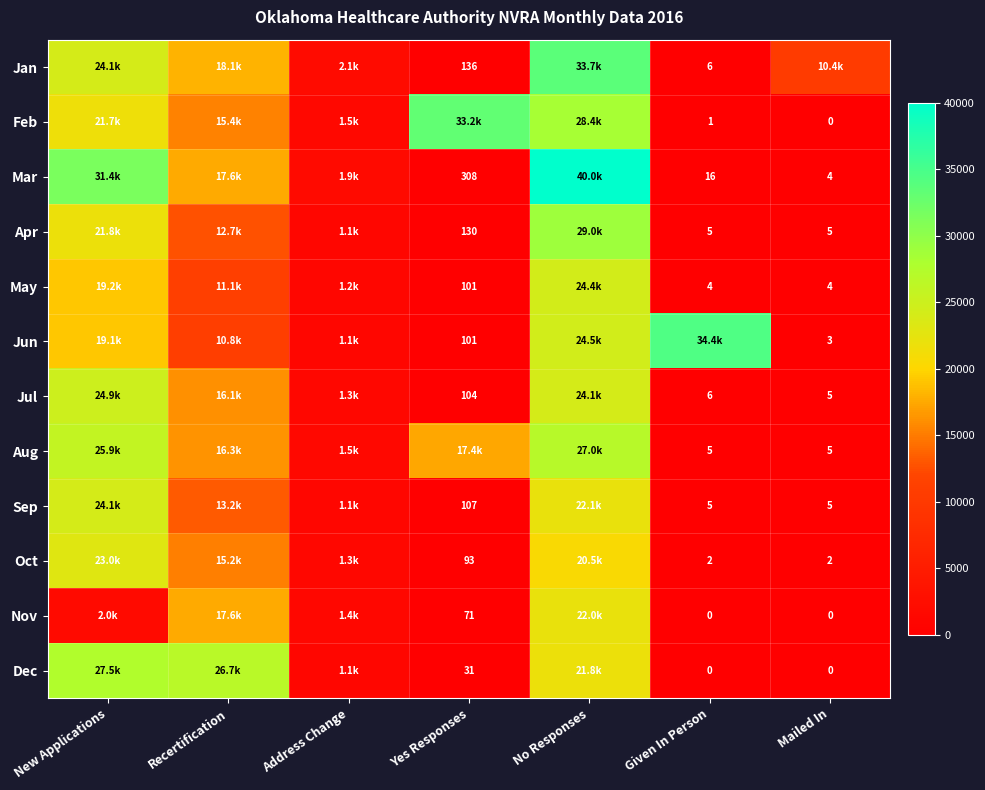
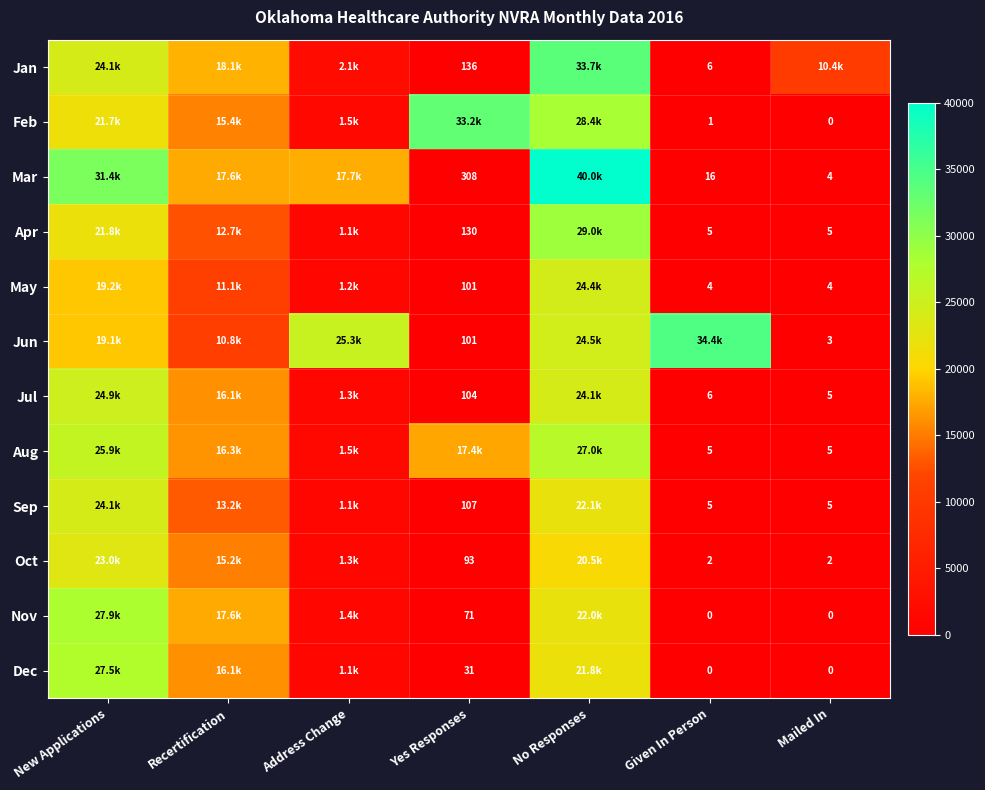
  {
    "Jan": {
      "New Applications": "24.1k",
      "Recertification": "18.1k",
      "Address Change": "2.1k",
      "Yes Responses": "136",
      "No Responses": "33.7k",
      "Given In Person": "6",
      "Mailed In": "10.4k"
    },
    "Feb": {
      "New Applications": "21.7k",
      "Recertification": "15.4k",
      "Address Change": "1.5k",
      "Yes Responses": "33.2k",
      "No Responses": "28.4k",
      "Given In Person": "1",
      "Mailed In": "0"
    },
    "Mar": {
      "New Applications": "31.4k",
      "Recertification": "17.6k",
-     "Address Change": "1.9k",
+     "Address Change": "17.7k",
      "Yes Responses": "308",
      "No Responses": "40.0k",
      "Given In Person": "16",
      "Mailed In": "4"
    },
    "Apr": {
      "New Applications": "21.8k",
      "Recertification": "12.7k",
      "Address Change": "1.1k",
      "Yes Responses": "130",
      "No Responses": "29.0k",
      "Given In Person": "5",
      "Mailed In": "5"
    },
    "May": {
      "New Applications": "19.2k",
      "Recertification": "11.1k",
      "Address Change": "1.2k",
      "Yes Responses": "101",
      "No Responses": "24.4k",
      "Given In Person": "4",
      "Mailed In": "4"
    },
    "Jun": {
      "New Applications": "19.1k",
      "Recertification": "10.8k",
-     "Address Change": "1.1k",
+     "Address Change": "25.3k",
      "Yes Responses": "101",
      "No Responses": "24.5k",
      "Given In Person": "34.4k",
      "Mailed In": "3"
    },
    "Jul": {
      "New Applications": "24.9k",
      "Recertification": "16.1k",
      "Address Change": "1.3k",
      "Yes Responses": "104",
      "No Responses": "24.1k",
      "Given In Person": "6",
      "Mailed In": "5"
    },
    "Aug": {
      "New Applications": "25.9k",
      "Recertification": "16.3k",
      "Address Change": "1.5k",
      "Yes Responses": "17.4k",
      "No Responses": "27.0k",
      "Given In Person": "5",
      "Mailed In": "5"
    },
    "Sep": {
      "New Applications": "24.1k",
      "Recertification": "13.2k",
      "Address Change": "1.1k",
      "Yes Responses": "107",
      "No Responses": "22.1k",
      "Given In Person": "5",
      "Mailed In": "5"
    },
    "Oct": {
      "New Applications": "23.0k",
      "Recertification": "15.2k",
      "Address Change": "1.3k",
      "Yes Responses": "93",
      "No Responses": "20.5k",
      "Given In Person": "2",
      "Mailed In": "2"
    },
    "Nov": {
-     "New Applications": "2.0k",
+     "New Applications": "27.9k",
      "Recertification": "17.6k",
      "Address Change": "1.4k",
      "Yes Responses": "71",
      "No Responses": "22.0k",
      "Given In Person": "0",
      "Mailed In": "0"
    },
    "Dec": {
      "New Applications": "27.5k",
-     "Recertification": "26.7k",
+     "Recertification": "16.1k",
      "Address Change": "1.1k",
      "Yes Responses": "31",
      "No Responses": "21.8k",
      "Given In Person": "0",
      "Mailed In": "0"
    }
  }
